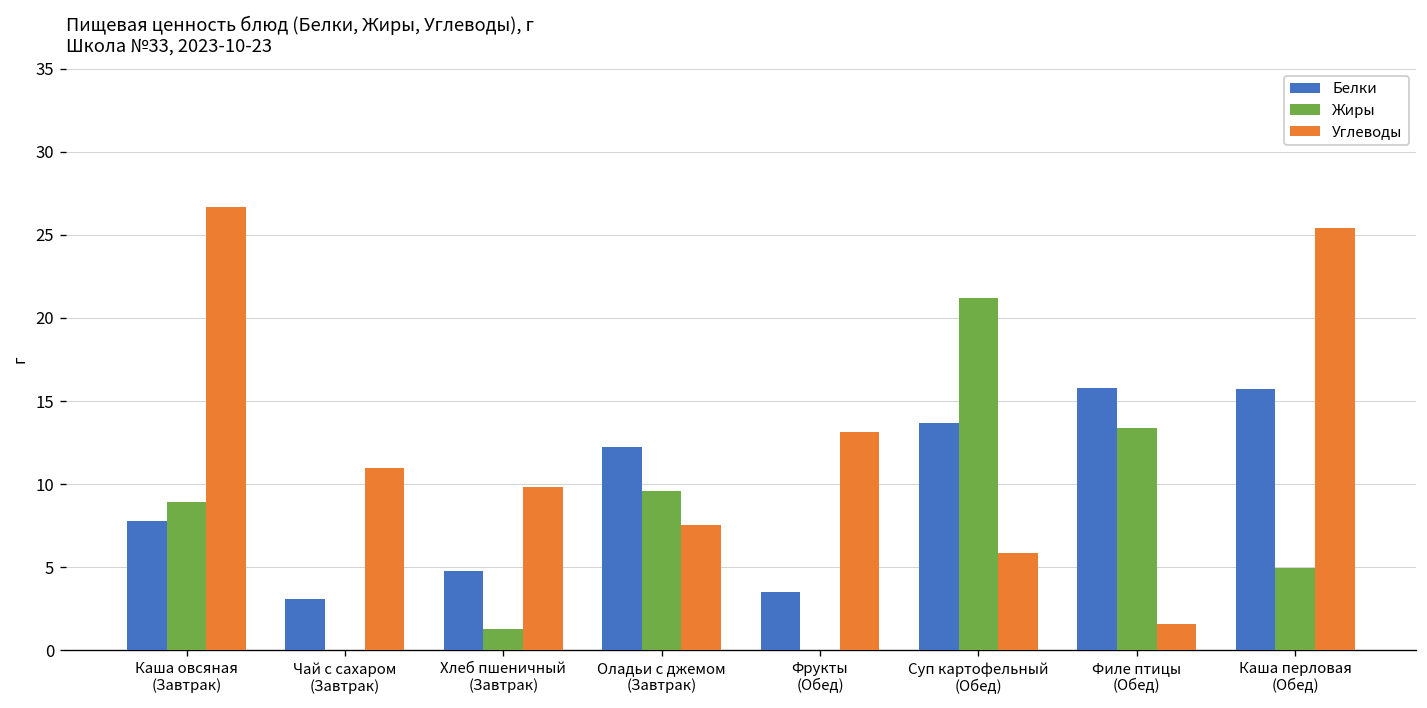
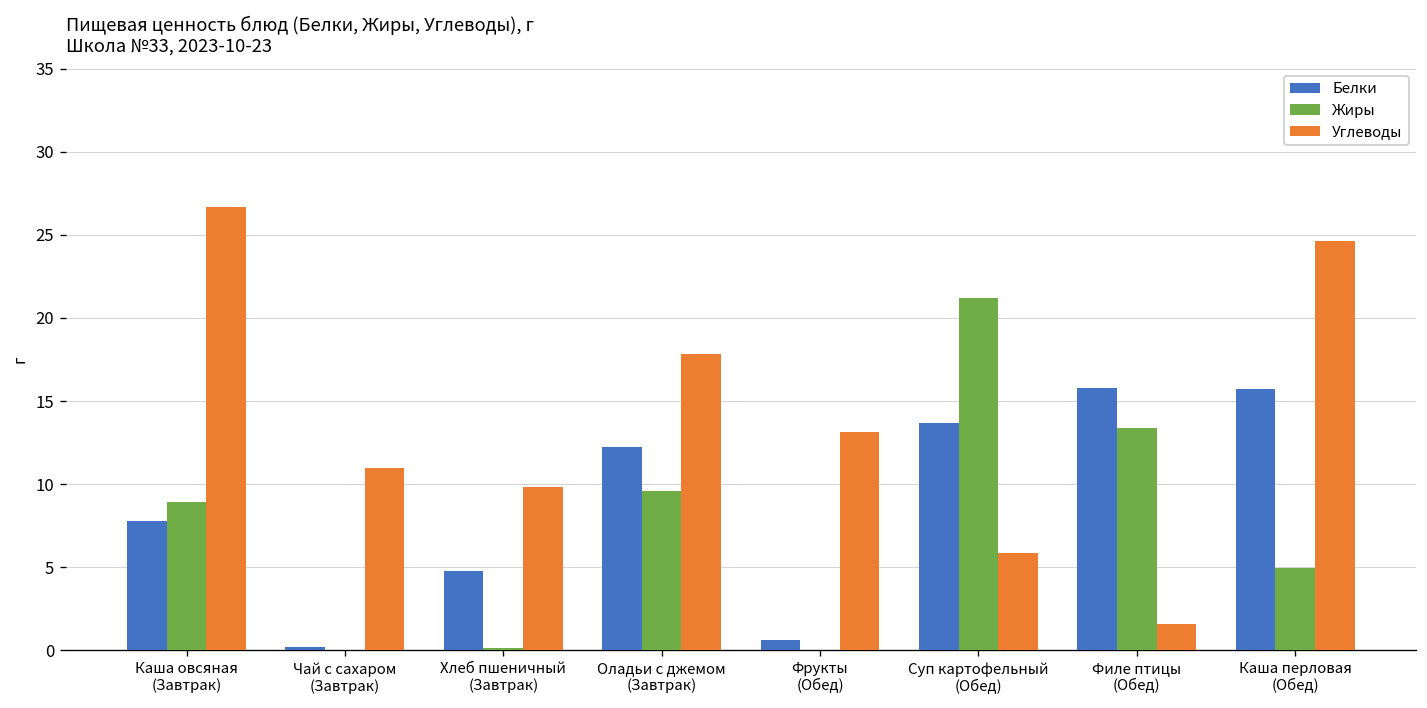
  {
    "Белки": {
      "Каша овсяная (Завтрак)": 7.8,
-     "Чай с сахаром (Завтрак)": 3.1,
+     "Чай с сахаром (Завтрак)": 0.2,
      "Хлеб пшеничный (Завтрак)": 4.8,
      "Оладьи с джемом (Завтрак)": 12.3,
-     "Фрукты (Обед)": 3.5,
+     "Фрукты (Обед)": 0.6,
      "Суп картофельный (Обед)": 13.7,
      "Филе птицы (Обед)": 15.8,
      "Каша перловая (Обед)": 15.7
    },
    "Жиры": {
      "Каша овсяная (Завтрак)": 8.9,
      "Чай с сахаром (Завтрак)": 0.0,
-     "Хлеб пшеничный (Завтрак)": 1.3,
+     "Хлеб пшеничный (Завтрак)": 0.1,
      "Оладьи с джемом (Завтрак)": 9.6,
      "Фрукты (Обед)": 0.0,
      "Суп картофельный (Обед)": 21.2,
      "Филе птицы (Обед)": 13.4,
      "Каша перловая (Обед)": 5.0
    },
    "Углеводы": {
      "Каша овсяная (Завтрак)": 26.7,
      "Чай с сахаром (Завтрак)": 11.0,
      "Хлеб пшеничный (Завтрак)": 9.8,
-     "Оладьи с джемом (Завтрак)": 7.5,
+     "Оладьи с джемом (Завтрак)": 17.8,
      "Фрукты (Обед)": 13.1,
      "Суп картофельный (Обед)": 5.8,
      "Филе птицы (Обед)": 1.6,
-     "Каша перловая (Обед)": 25.4
+     "Каша перловая (Обед)": 24.6
    }
  }
